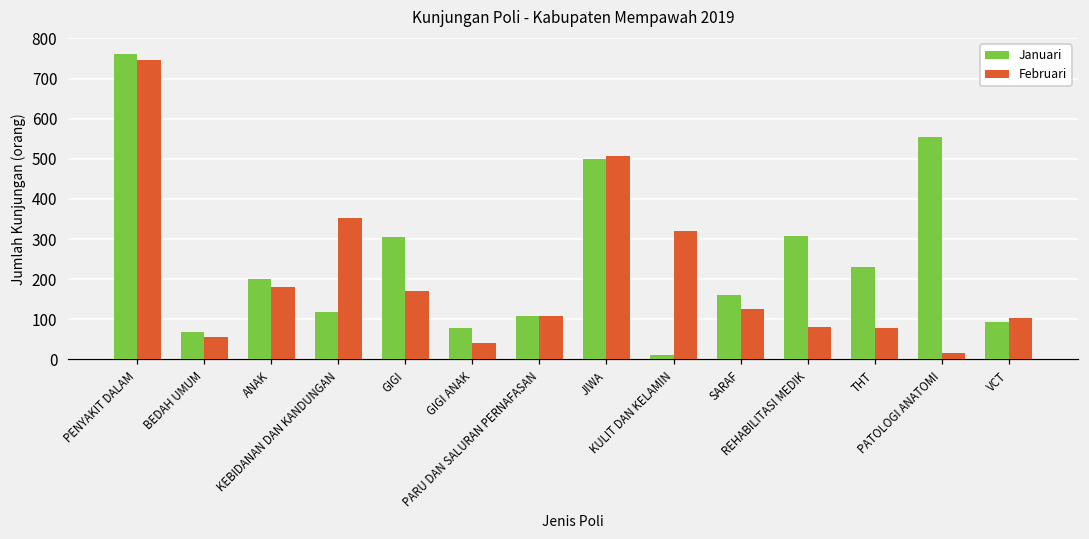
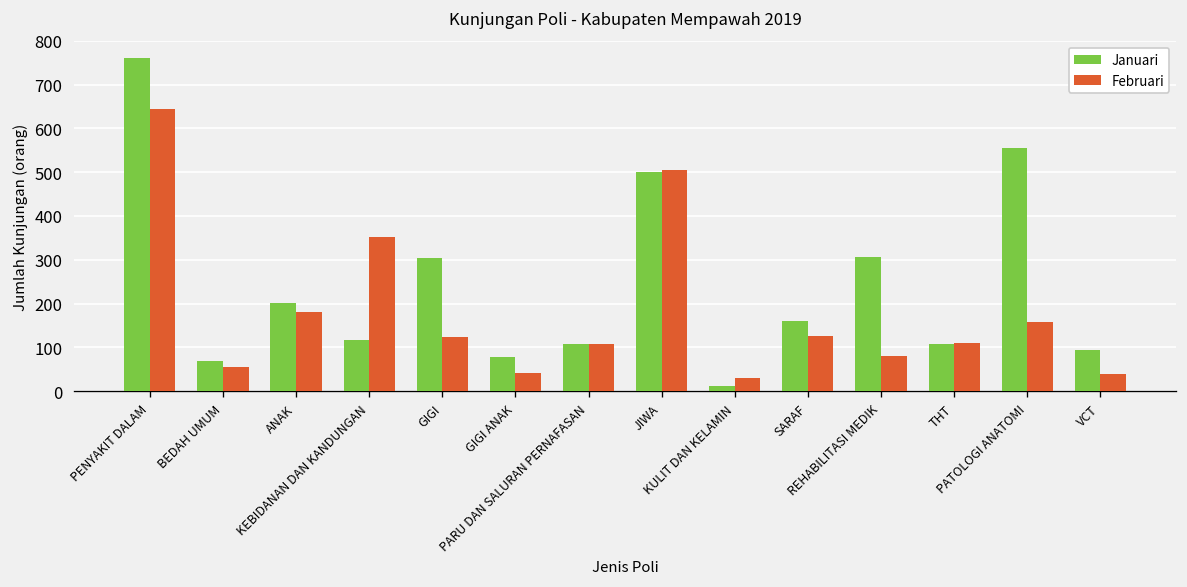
  {
    "Januari": {
      "PENYAKIT DALAM": 760,
      "BEDAH UMUM": 70,
      "ANAK": 200,
      "KEBIDANAN DAN KANDUNGAN": 120,
      "GIGI": 310,
      "GIGI ANAK": 80,
      "PARU DAN SALURAN PERNAFASAN": 110,
      "JIWA": 500,
      "KULIT DAN KELAMIN": 10,
      "SARAF": 160,
      "REHABILITASI MEDIK": 310,
-     "THT": 230,
+     "THT": 110,
      "PATOLOGI ANATOMI": 560,
      "VCT": 90
    },
    "Februari": {
-     "PENYAKIT DALAM": 750,
+     "PENYAKIT DALAM": 640,
      "BEDAH UMUM": 60,
      "ANAK": 180,
      "KEBIDANAN DAN KANDUNGAN": 350,
-     "GIGI": 170,
+     "GIGI": 120,
      "GIGI ANAK": 40,
      "PARU DAN SALURAN PERNAFASAN": 110,
      "JIWA": 510,
-     "KULIT DAN KELAMIN": 320,
+     "KULIT DAN KELAMIN": 30,
      "SARAF": 130,
      "REHABILITASI MEDIK": 80,
-     "THT": 80,
-     "PATOLOGI ANATOMI": 20,
-     "VCT": 100
+     "THT": 110,
+     "PATOLOGI ANATOMI": 160,
+     "VCT": 40
    }
  }
